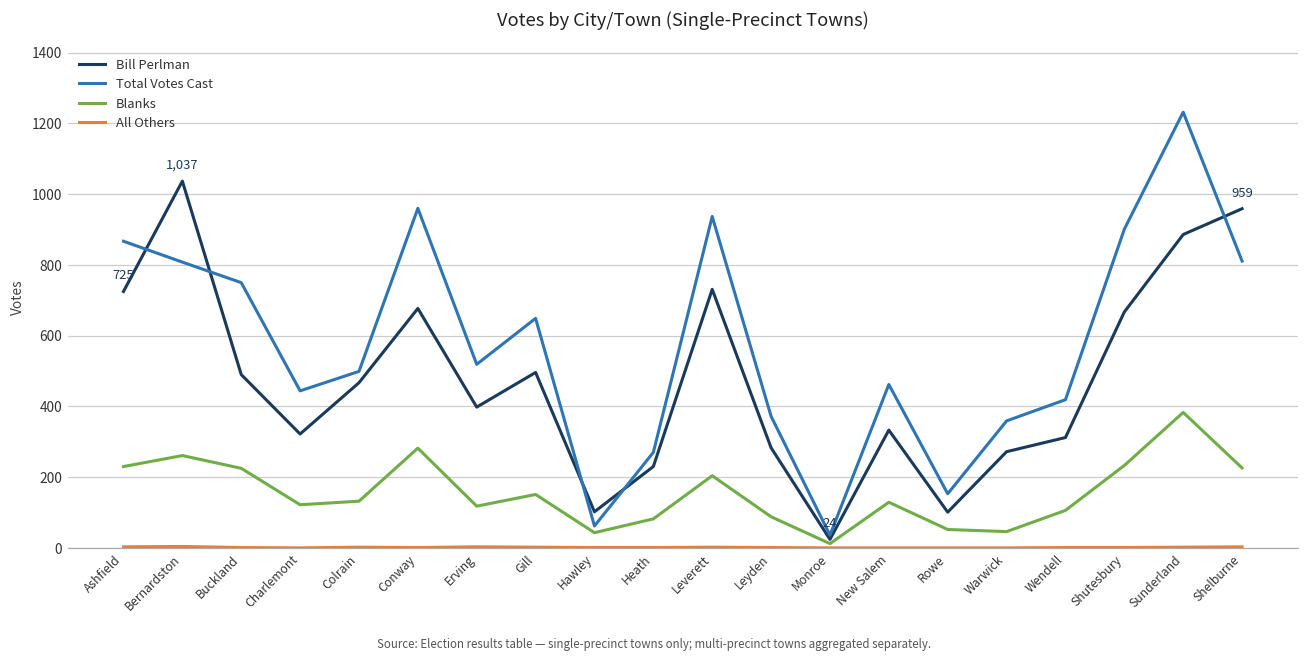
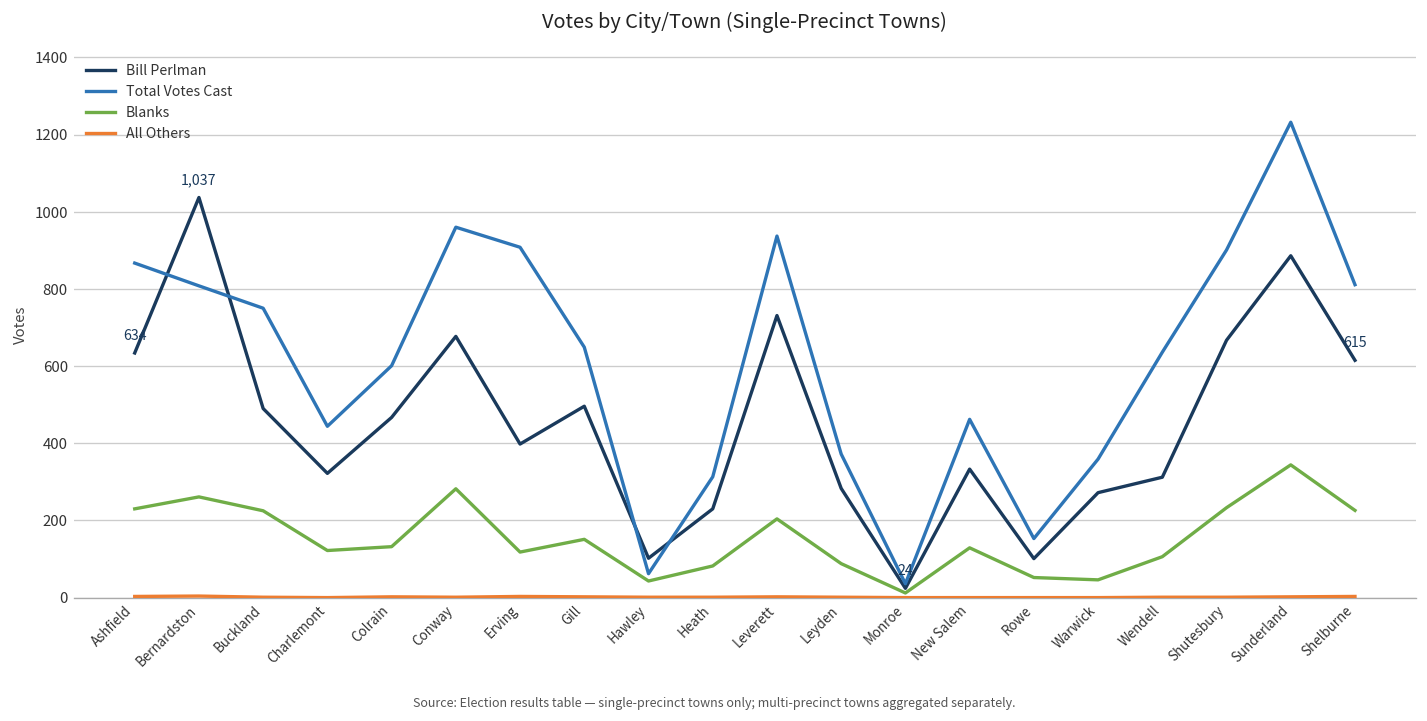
  {
    "Bill Perlman": {
-     "Ashfield": "725",
+     "Ashfield": "634",
      "Bernardston": "1,037",
      "Monroe": "24",
-     "Shelburne": "959"
+     "Shelburne": "615"
    },
    "Total Votes Cast": {
      "Ashfield": "870",
      "Bernardston": "810",
      "Buckland": "750",
      "Charlemont": "440",
-     "Colrain": "500",
+     "Colrain": "600",
      "Conway": "960",
-     "Erving": "520",
+     "Erving": "910",
      "Gill": "650",
      "Hawley": "60",
-     "Heath": "270",
+     "Heath": "310",
      "Leverett": "940",
      "Leyden": "370",
      "New Salem": "460",
      "Rowe": "150",
      "Warwick": "360",
-     "Wendell": "420",
+     "Wendell": "640",
      "Shutesbury": "900",
      "Sunderland": "1230",
      "Shelburne": "810"
    },
    "Blanks": {
      "Ashfield": "230",
      "Bernardston": "260",
      "Buckland": "230",
      "Charlemont": "120",
      "Colrain": "130",
      "Conway": "280",
      "Erving": "120",
      "Gill": "150",
      "Hawley": "40",
      "Heath": "80",
      "Leverett": "200",
      "Leyden": "90",
      "Monroe": "10",
      "New Salem": "130",
      "Rowe": "50",
      "Warwick": "50",
      "Wendell": "110",
      "Shutesbury": "230",
-     "Sunderland": "380",
+     "Sunderland": "340",
      "Shelburne": "230"
    },
    "All Others": {
      "Ashfield": "0",
      "Bernardston": "0",
      "Buckland": "0",
      "Charlemont": "0",
      "Colrain": "0",
      "Conway": "0",
      "Erving": "0",
      "Gill": "0",
      "Hawley": "0",
      "Heath": "0",
      "Leverett": "0",
      "Leyden": "0",
      "Monroe": "0",
      "New Salem": "0",
      "Rowe": "0",
      "Warwick": "0",
      "Wendell": "0",
      "Shutesbury": "0",
      "Sunderland": "0",
      "Shelburne": "0"
    }
  }
